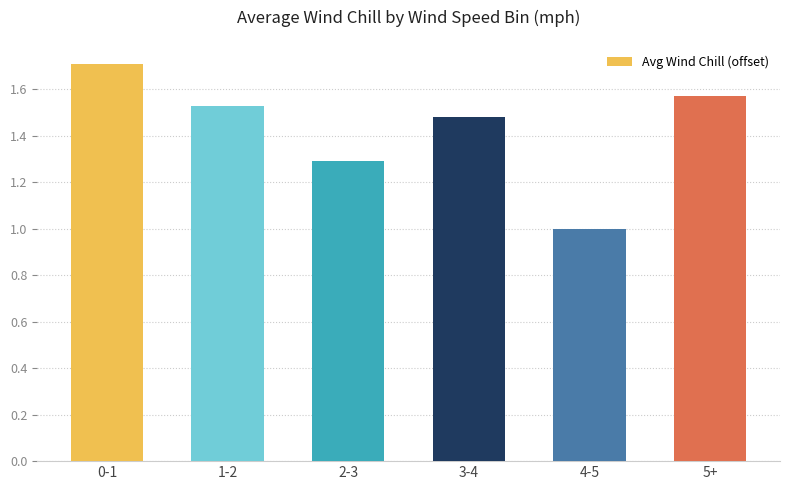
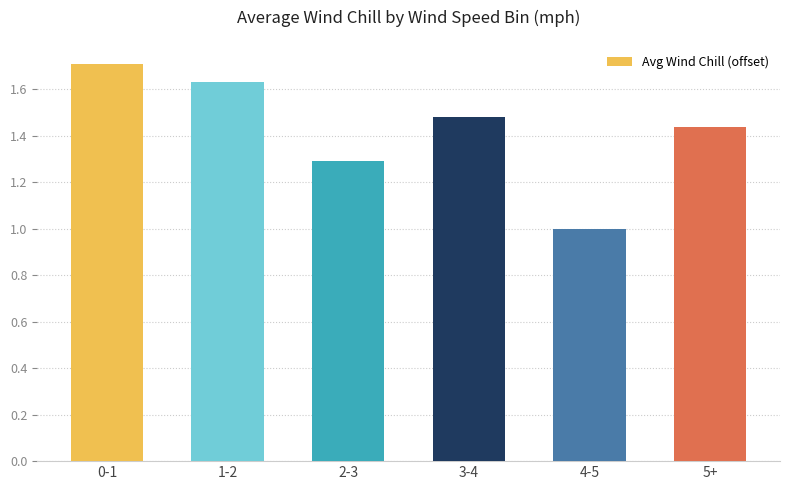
  {
    "0-1": 1.71,
-   "1-2": 1.53,
+   "1-2": 1.63,
    "2-3": 1.29,
    "3-4": 1.48,
    "4-5": 1.00,
-   "5+": 1.57
+   "5+": 1.44
  }
